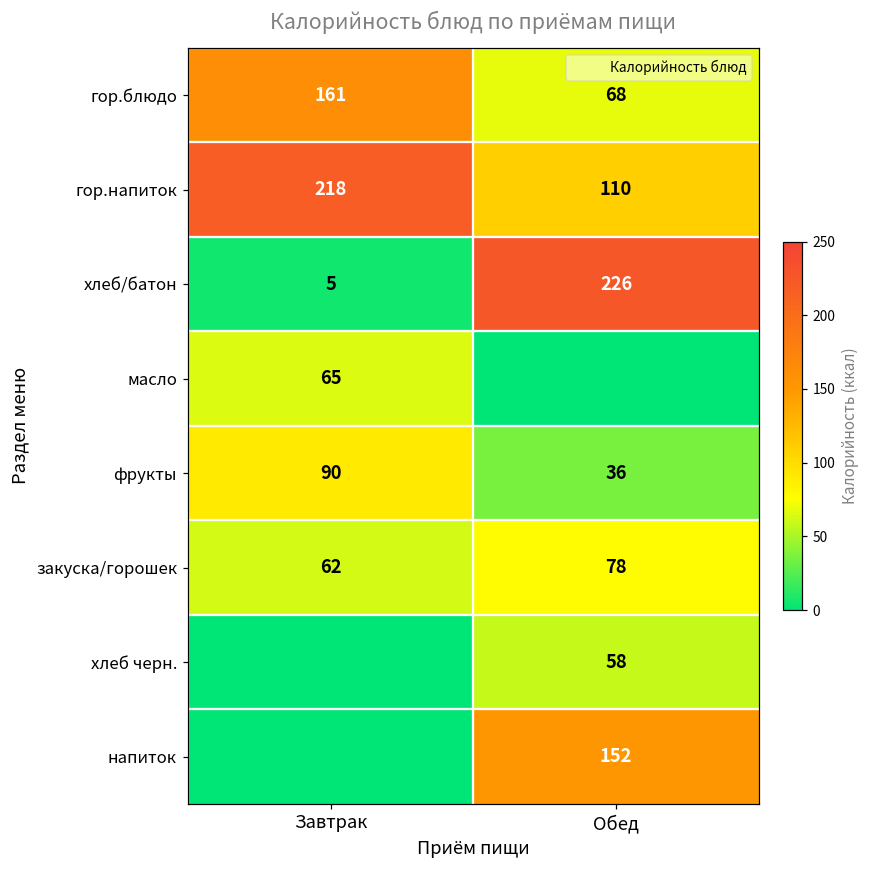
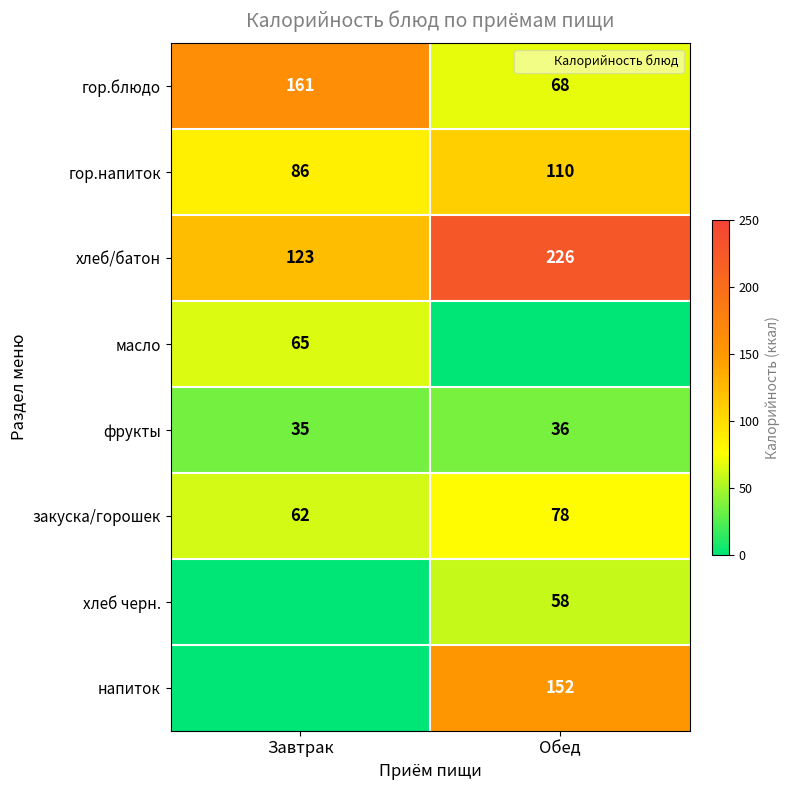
  {
    "гор.блюдо": {
      "Завтрак": 161,
      "Обед": 68
    },
    "гор.напиток": {
-     "Завтрак": 218,
+     "Завтрак": 86,
      "Обед": 110
    },
    "хлеб/батон": {
-     "Завтрак": 5,
+     "Завтрак": 123,
      "Обед": 226
    },
    "масло": {
      "Завтрак": 65
    },
    "фрукты": {
-     "Завтрак": 90,
+     "Завтрак": 35,
      "Обед": 36
    },
    "закуска/горошек": {
      "Завтрак": 62,
      "Обед": 78
    },
    "хлеб черн.": {
      "Обед": 58
    },
    "напиток": {
      "Обед": 152
    }
  }
